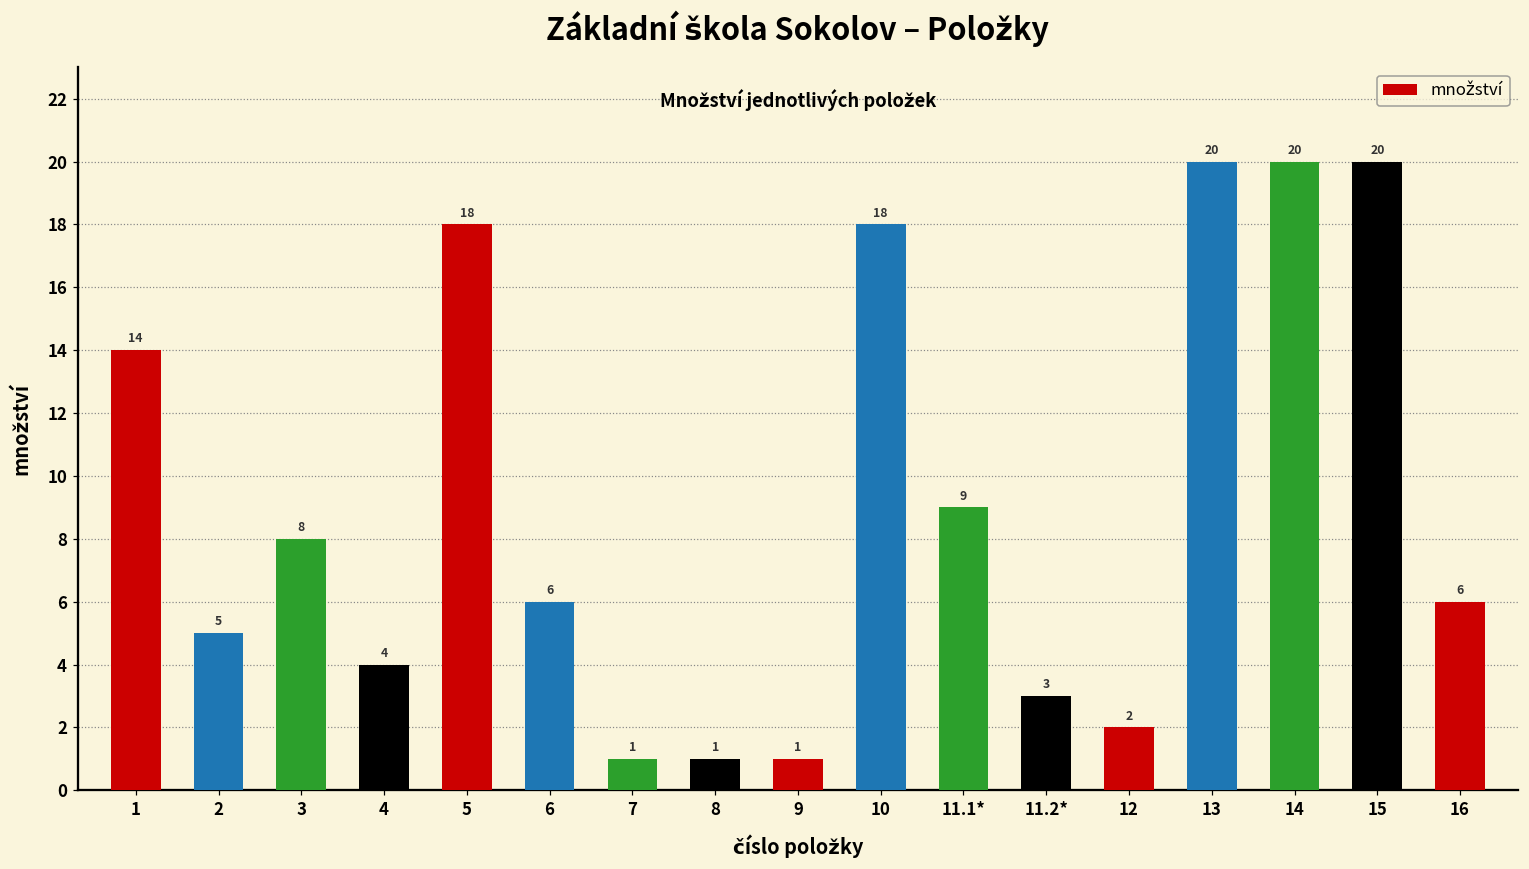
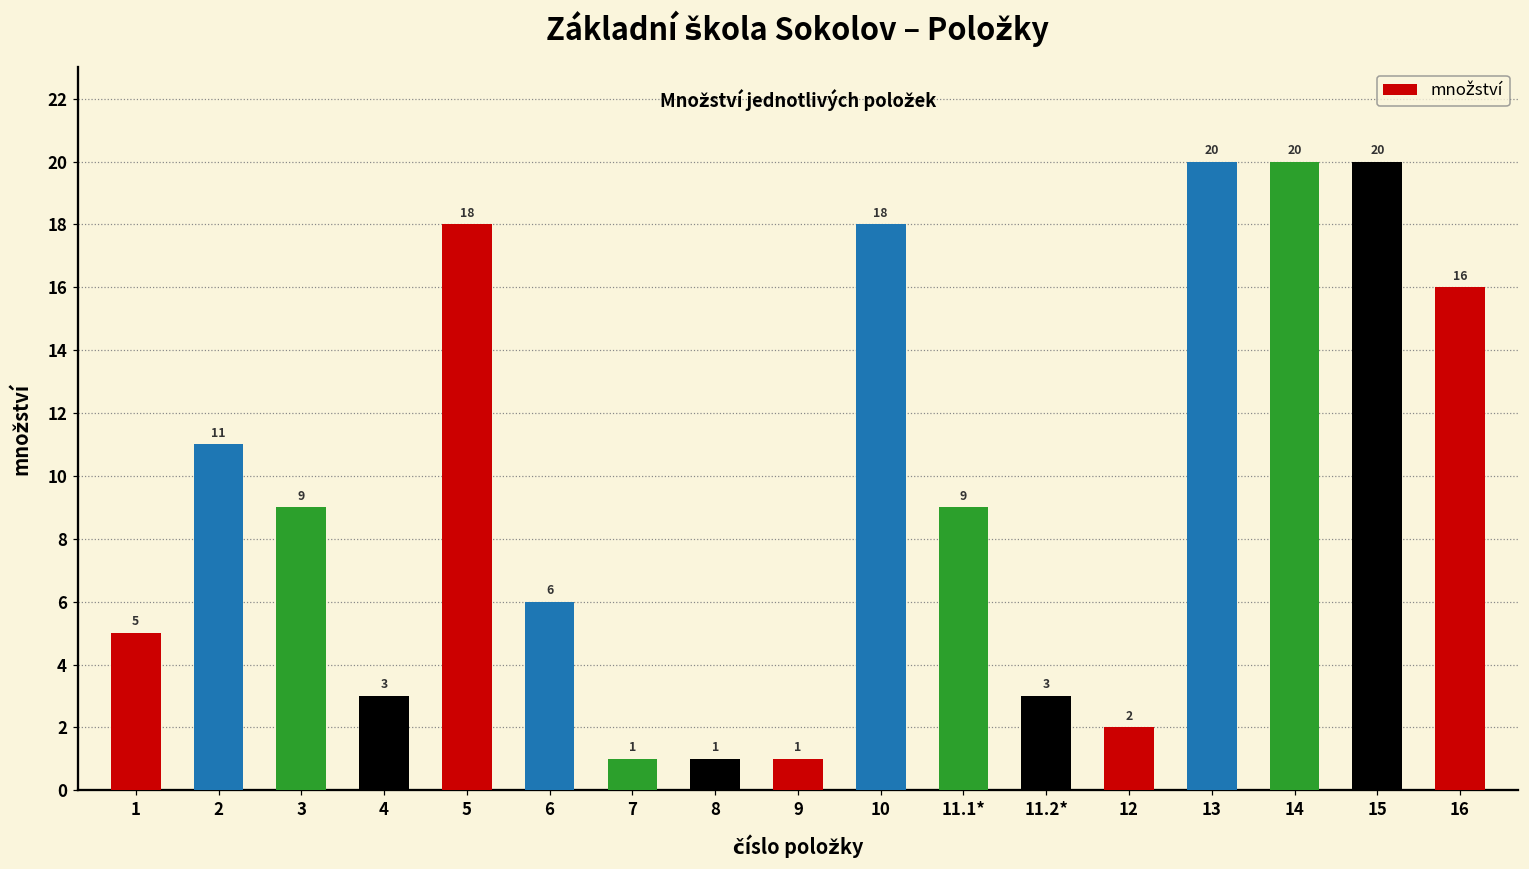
  {
-   "1": 14,
-   "2": 5,
-   "3": 8,
-   "4": 4,
+   "1": 5,
+   "2": 11,
+   "3": 9,
+   "4": 3,
    "5": 18,
    "6": 6,
    "7": 1,
    "8": 1,
    "9": 1,
    "10": 18,
    "11.1*": 9,
    "11.2*": 3,
    "12": 2,
    "13": 20,
    "14": 20,
    "15": 20,
-   "16": 6
+   "16": 16
  }
